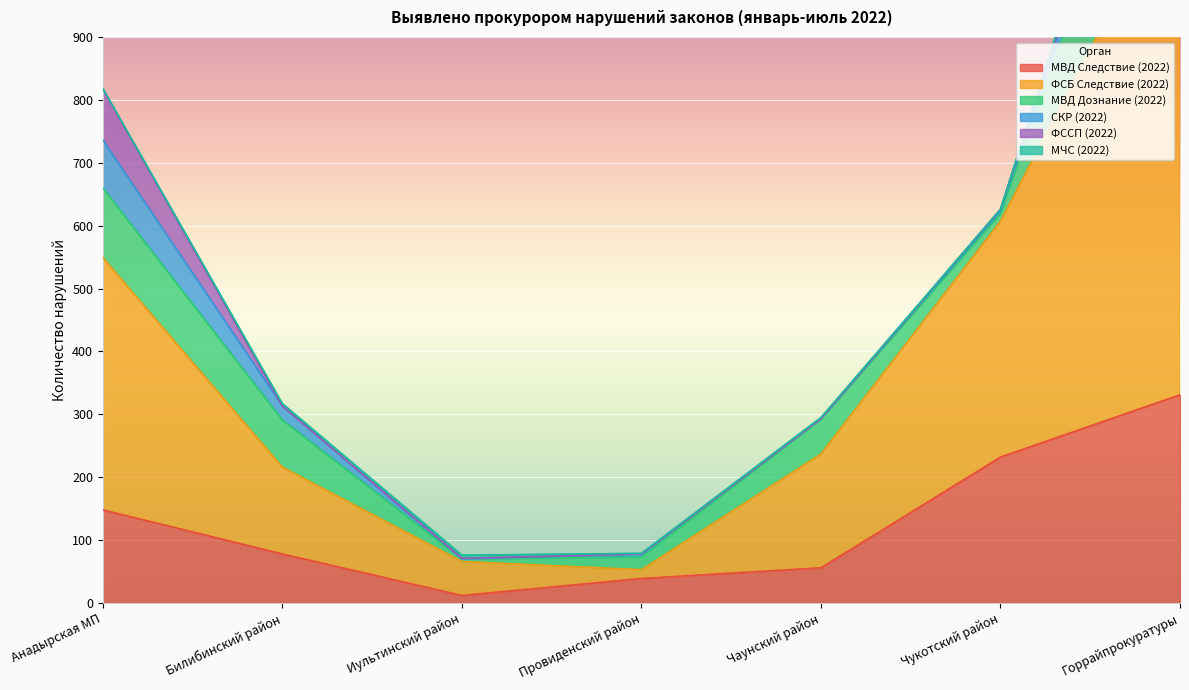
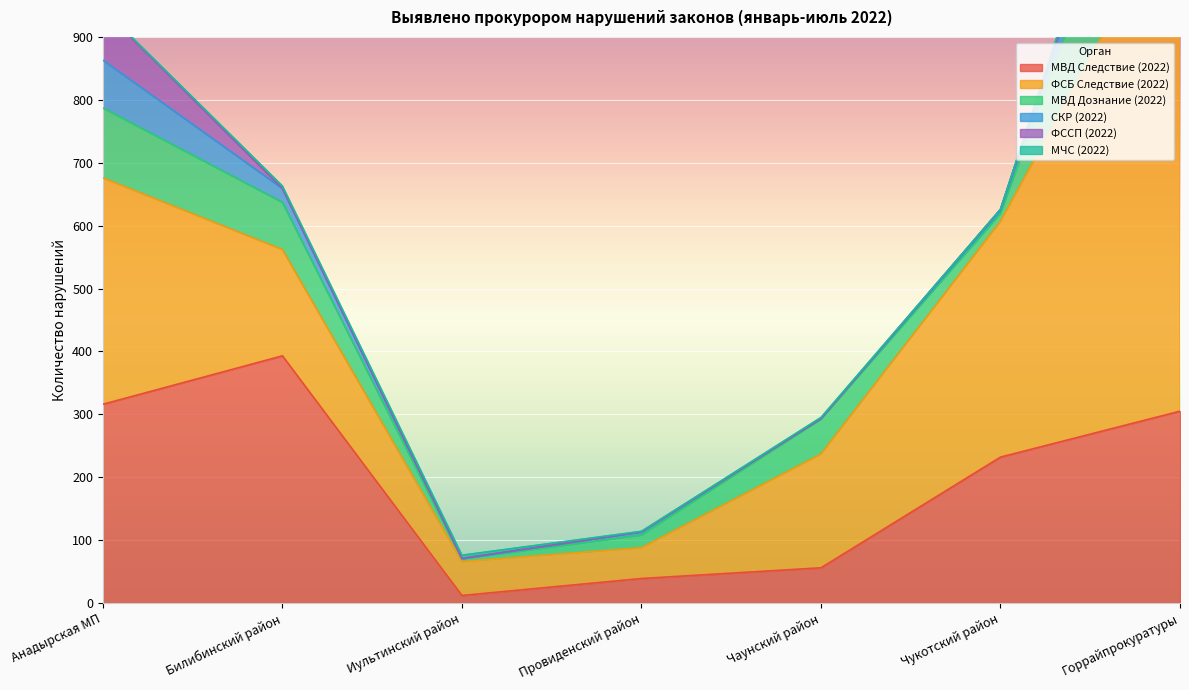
  {
    "МВД Следствие (2022)": {
-     "Анадырская МП": 150,
-     "Билибинский район": 80,
+     "Анадырская МП": 320,
+     "Билибинский район": 390,
      "Иультинский район": 10,
      "Провиденский район": 40,
      "Чаунский район": 60,
      "Чукотский район": 230,
-     "Горрайпрокуратуры": 330
+     "Горрайпрокуратуры": 310
    },
    "ФСБ Следствие (2022)": {
-     "Анадырская МП": 400,
-     "Билибинский район": 140,
-     "Провиденский район": 10,
+     "Анадырская МП": 360,
+     "Билибинский район": 170,
+     "Провиденский район": 50,
      "Чаунский район": 180,
      "Чукотский район": 380
    },
    "СКР (2022)": {
      "Анадырская МП": 80
    }
  }
